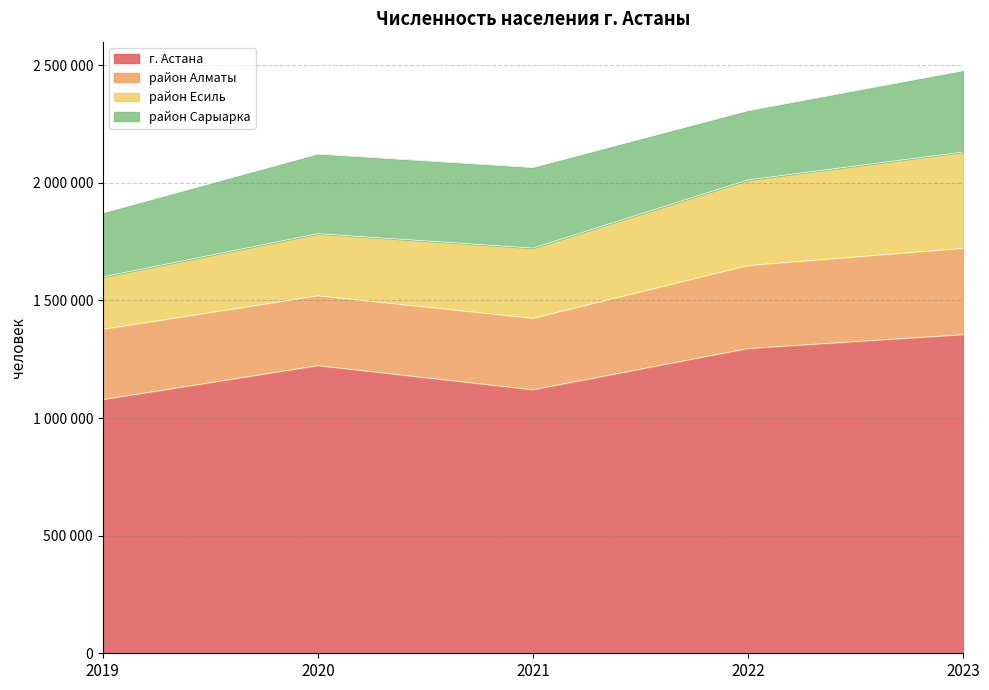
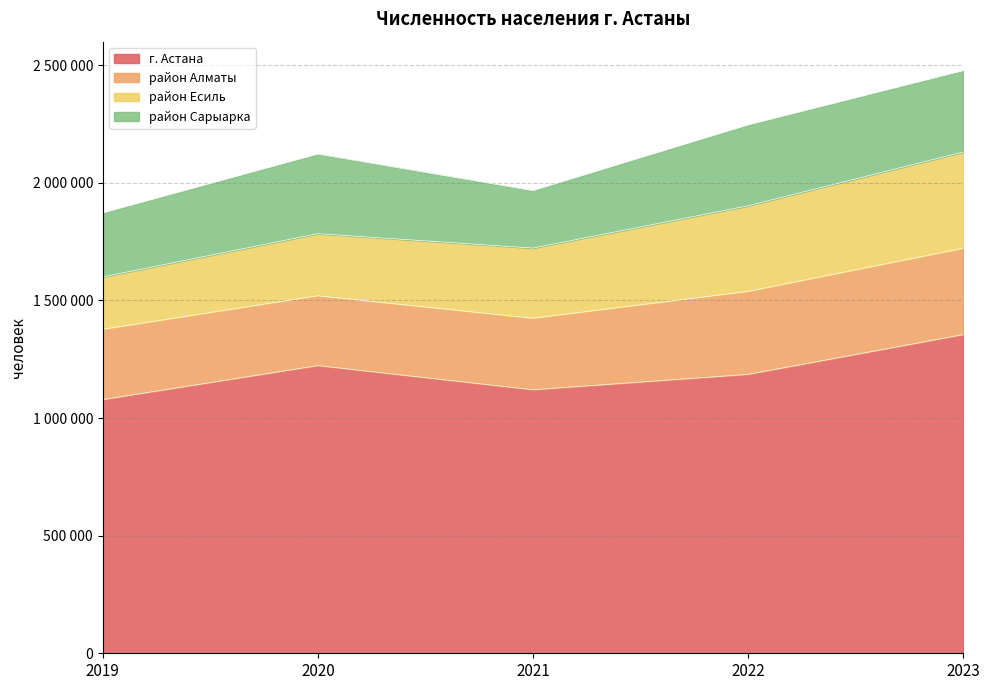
  {
    "г. Астана": {
      "2019": 1080000,
      "2020": 1220000,
      "2021": 1120000,
-     "2022": 1300000,
+     "2022": 1190000,
      "2023": 1350000
    },
    "район Сарыарка": {
      "2019": 270000,
      "2020": 340000,
-     "2021": 340000,
-     "2022": 290000,
+     "2021": 240000,
+     "2022": 340000,
      "2023": 350000
    }
  }
